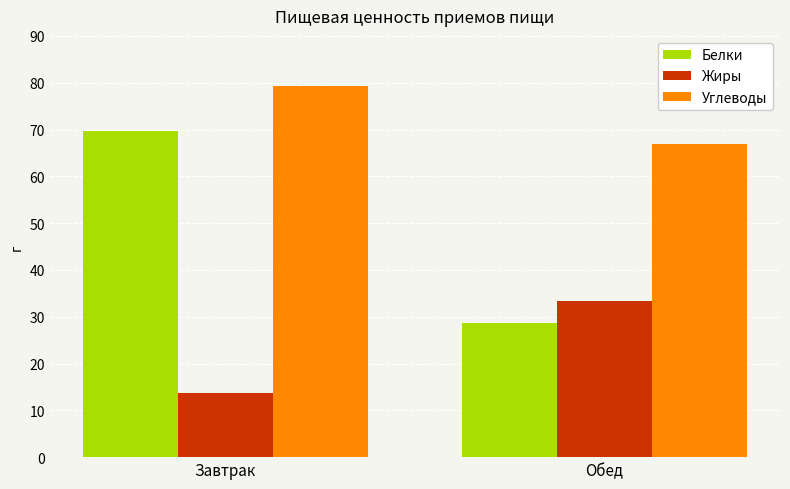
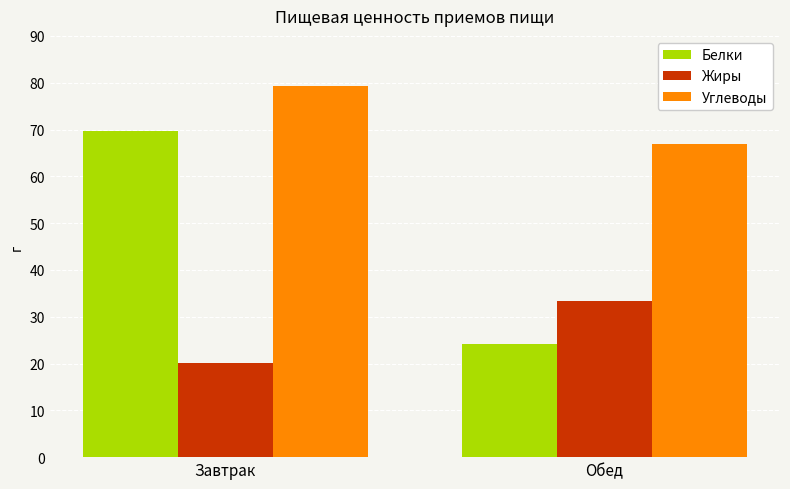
  {
    "Белки": {
      "Завтрак": 70,
-     "Обед": 29
+     "Обед": 24
    },
    "Жиры": {
-     "Завтрак": 14,
+     "Завтрак": 20,
      "Обед": 33
    },
    "Углеводы": {
      "Завтрак": 79,
      "Обед": 67
    }
  }
